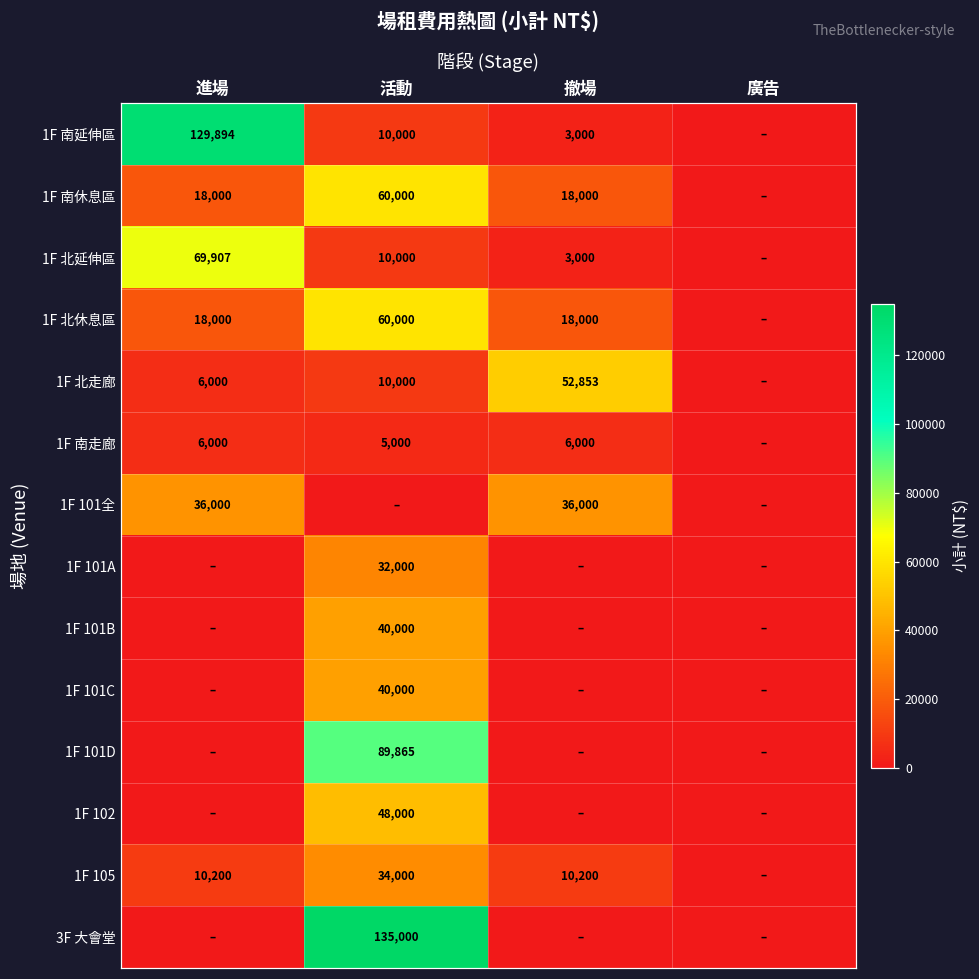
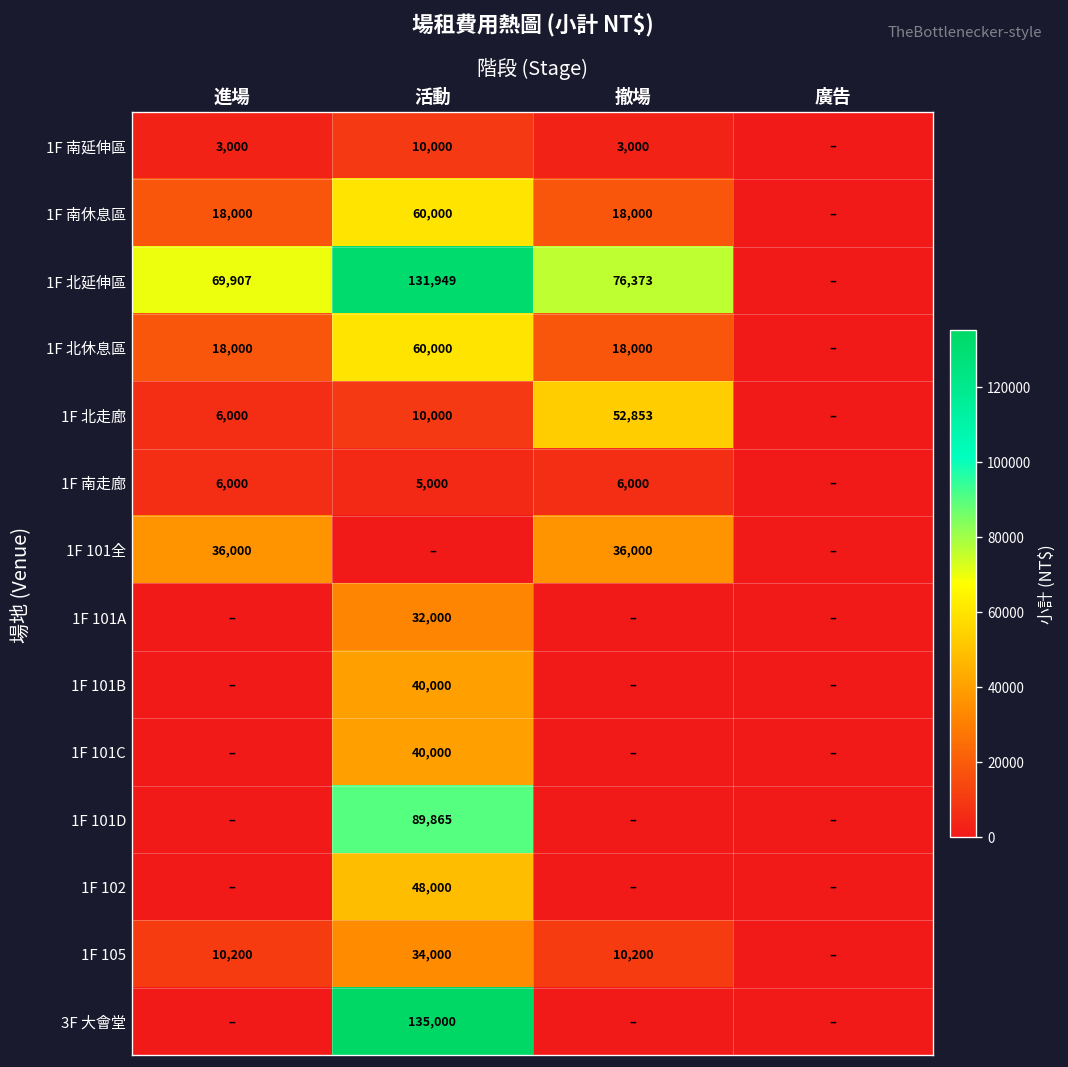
  {
    "1F 南延伸區": {
-     "進場": "129,894",
+     "進場": "3,000",
      "活動": "10,000",
      "撤場": "3,000"
    },
    "1F 南休息區": {
      "進場": "18,000",
      "活動": "60,000",
      "撤場": "18,000"
    },
    "1F 北延伸區": {
      "進場": "69,907",
-     "活動": "10,000",
-     "撤場": "3,000"
+     "活動": "131,949",
+     "撤場": "76,373"
    },
    "1F 北休息區": {
      "進場": "18,000",
      "活動": "60,000",
      "撤場": "18,000"
    },
    "1F 北走廊": {
      "進場": "6,000",
      "活動": "10,000",
      "撤場": "52,853"
    },
    "1F 南走廊": {
      "進場": "6,000",
      "活動": "5,000",
      "撤場": "6,000"
    },
    "1F 101全": {
      "進場": "36,000",
      "撤場": "36,000"
    },
    "1F 101A": {
      "活動": "32,000"
    },
    "1F 101B": {
      "活動": "40,000"
    },
    "1F 101C": {
      "活動": "40,000"
    },
    "1F 101D": {
      "活動": "89,865"
    },
    "1F 102": {
      "活動": "48,000"
    },
    "1F 105": {
      "進場": "10,200",
      "活動": "34,000",
      "撤場": "10,200"
    },
    "3F 大會堂": {
      "活動": "135,000"
    }
  }
